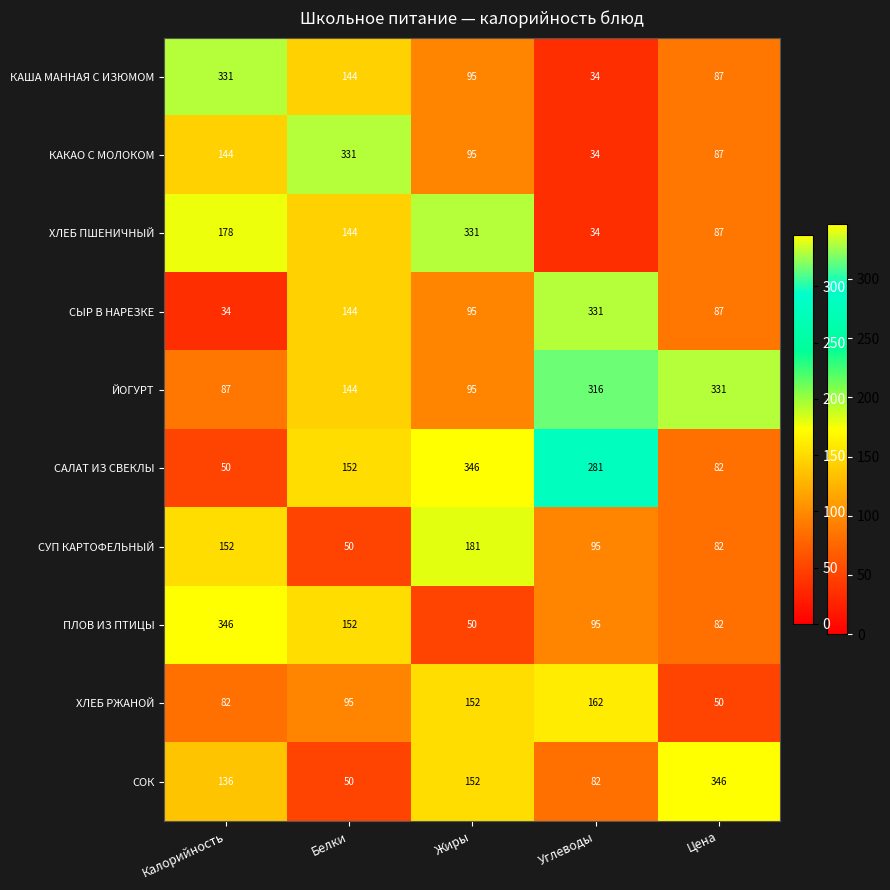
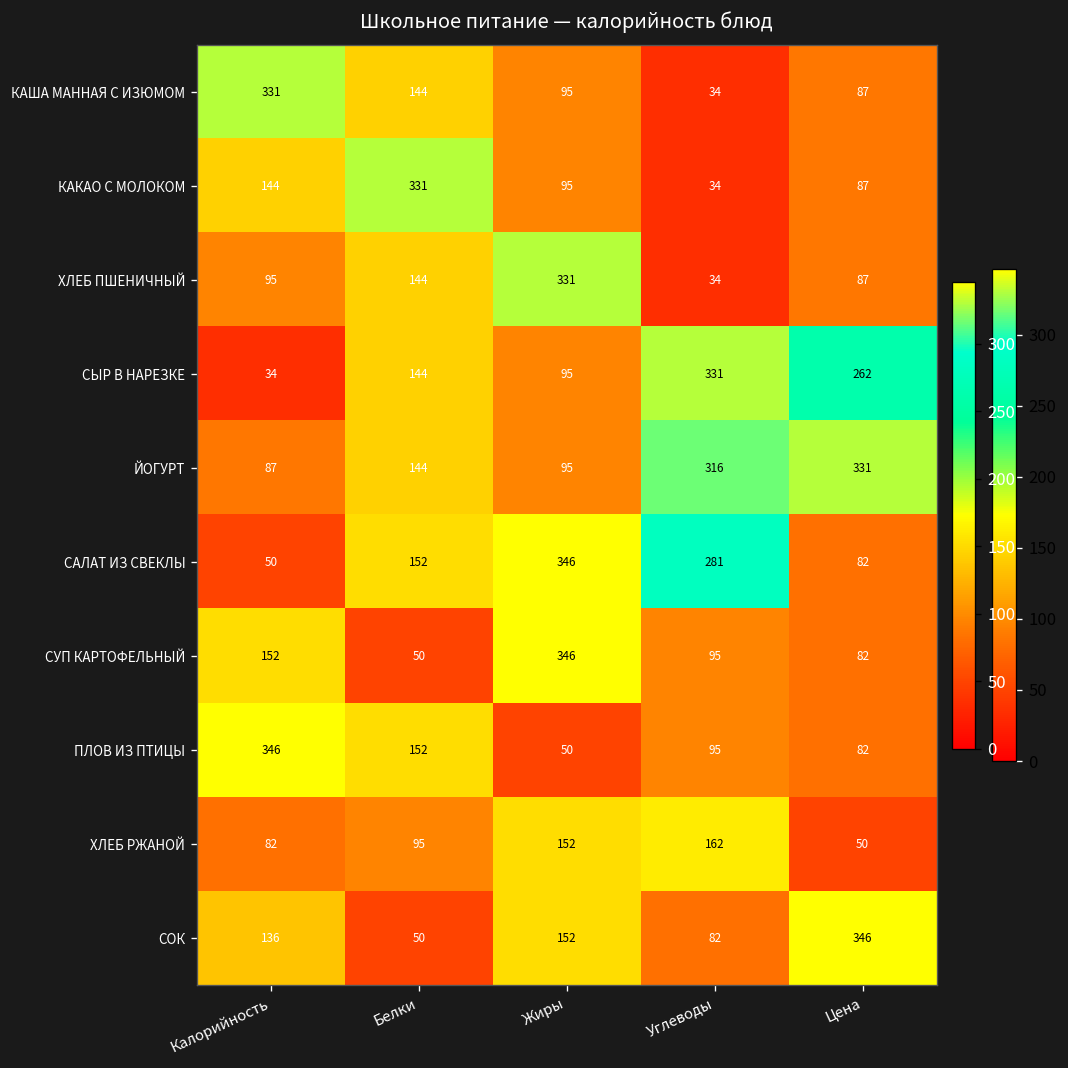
  {
    "КАША МАННАЯ С ИЗЮМОМ": {
      "Калорийность": 331,
      "Белки": 144,
      "Жиры": 95,
      "Углеводы": 34,
      "Цена": 87
    },
    "КАКАО С МОЛОКОМ": {
      "Калорийность": 144,
      "Белки": 331,
      "Жиры": 95,
      "Углеводы": 34,
      "Цена": 87
    },
    "ХЛЕБ ПШЕНИЧНЫЙ": {
-     "Калорийность": 178,
+     "Калорийность": 95,
      "Белки": 144,
      "Жиры": 331,
      "Углеводы": 34,
      "Цена": 87
    },
    "СЫР В НАРЕЗКЕ": {
      "Калорийность": 34,
      "Белки": 144,
      "Жиры": 95,
      "Углеводы": 331,
-     "Цена": 87
+     "Цена": 262
    },
    "ЙОГУРТ": {
      "Калорийность": 87,
      "Белки": 144,
      "Жиры": 95,
      "Углеводы": 316,
      "Цена": 331
    },
    "САЛАТ ИЗ СВЕКЛЫ": {
      "Калорийность": 50,
      "Белки": 152,
      "Жиры": 346,
      "Углеводы": 281,
      "Цена": 82
    },
    "СУП КАРТОФЕЛЬНЫЙ": {
      "Калорийность": 152,
      "Белки": 50,
-     "Жиры": 181,
+     "Жиры": 346,
      "Углеводы": 95,
      "Цена": 82
    },
    "ПЛОВ ИЗ ПТИЦЫ": {
      "Калорийность": 346,
      "Белки": 152,
      "Жиры": 50,
      "Углеводы": 95,
      "Цена": 82
    },
    "ХЛЕБ РЖАНОЙ": {
      "Калорийность": 82,
      "Белки": 95,
      "Жиры": 152,
      "Углеводы": 162,
      "Цена": 50
    },
    "СОК": {
      "Калорийность": 136,
      "Белки": 50,
      "Жиры": 152,
      "Углеводы": 82,
      "Цена": 346
    }
  }
